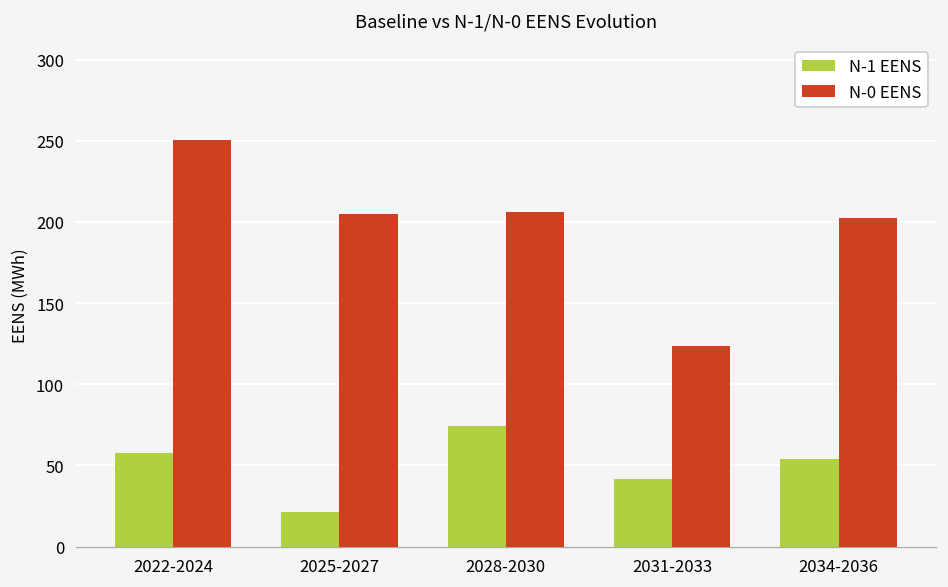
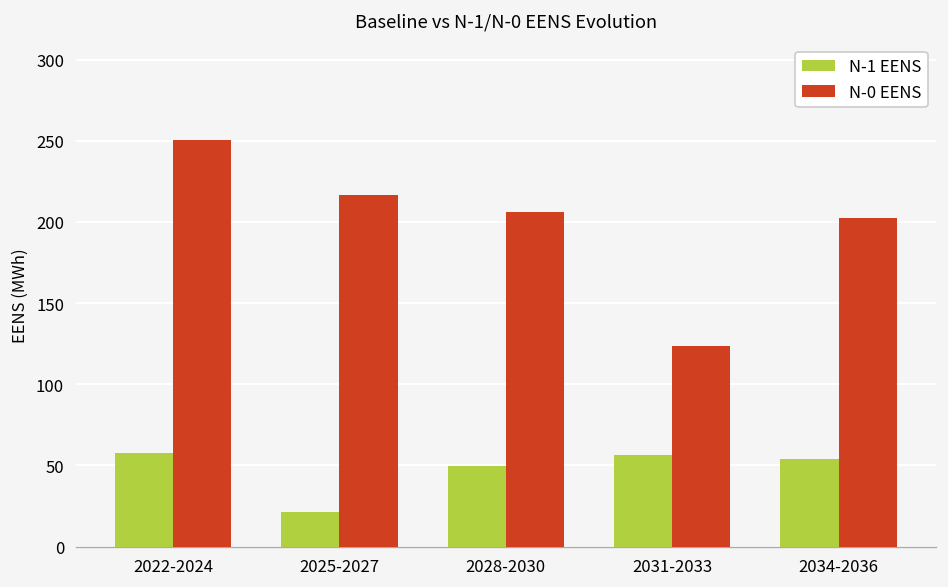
  {
    "N-1 EENS": {
      "2022-2024": 58,
      "2025-2027": 22,
-     "2028-2030": 74,
-     "2031-2033": 42,
+     "2028-2030": 50,
+     "2031-2033": 57,
      "2034-2036": 54
    },
    "N-0 EENS": {
      "2022-2024": 250,
-     "2025-2027": 205,
+     "2025-2027": 217,
      "2028-2030": 206,
      "2031-2033": 123,
      "2034-2036": 203
    }
  }
